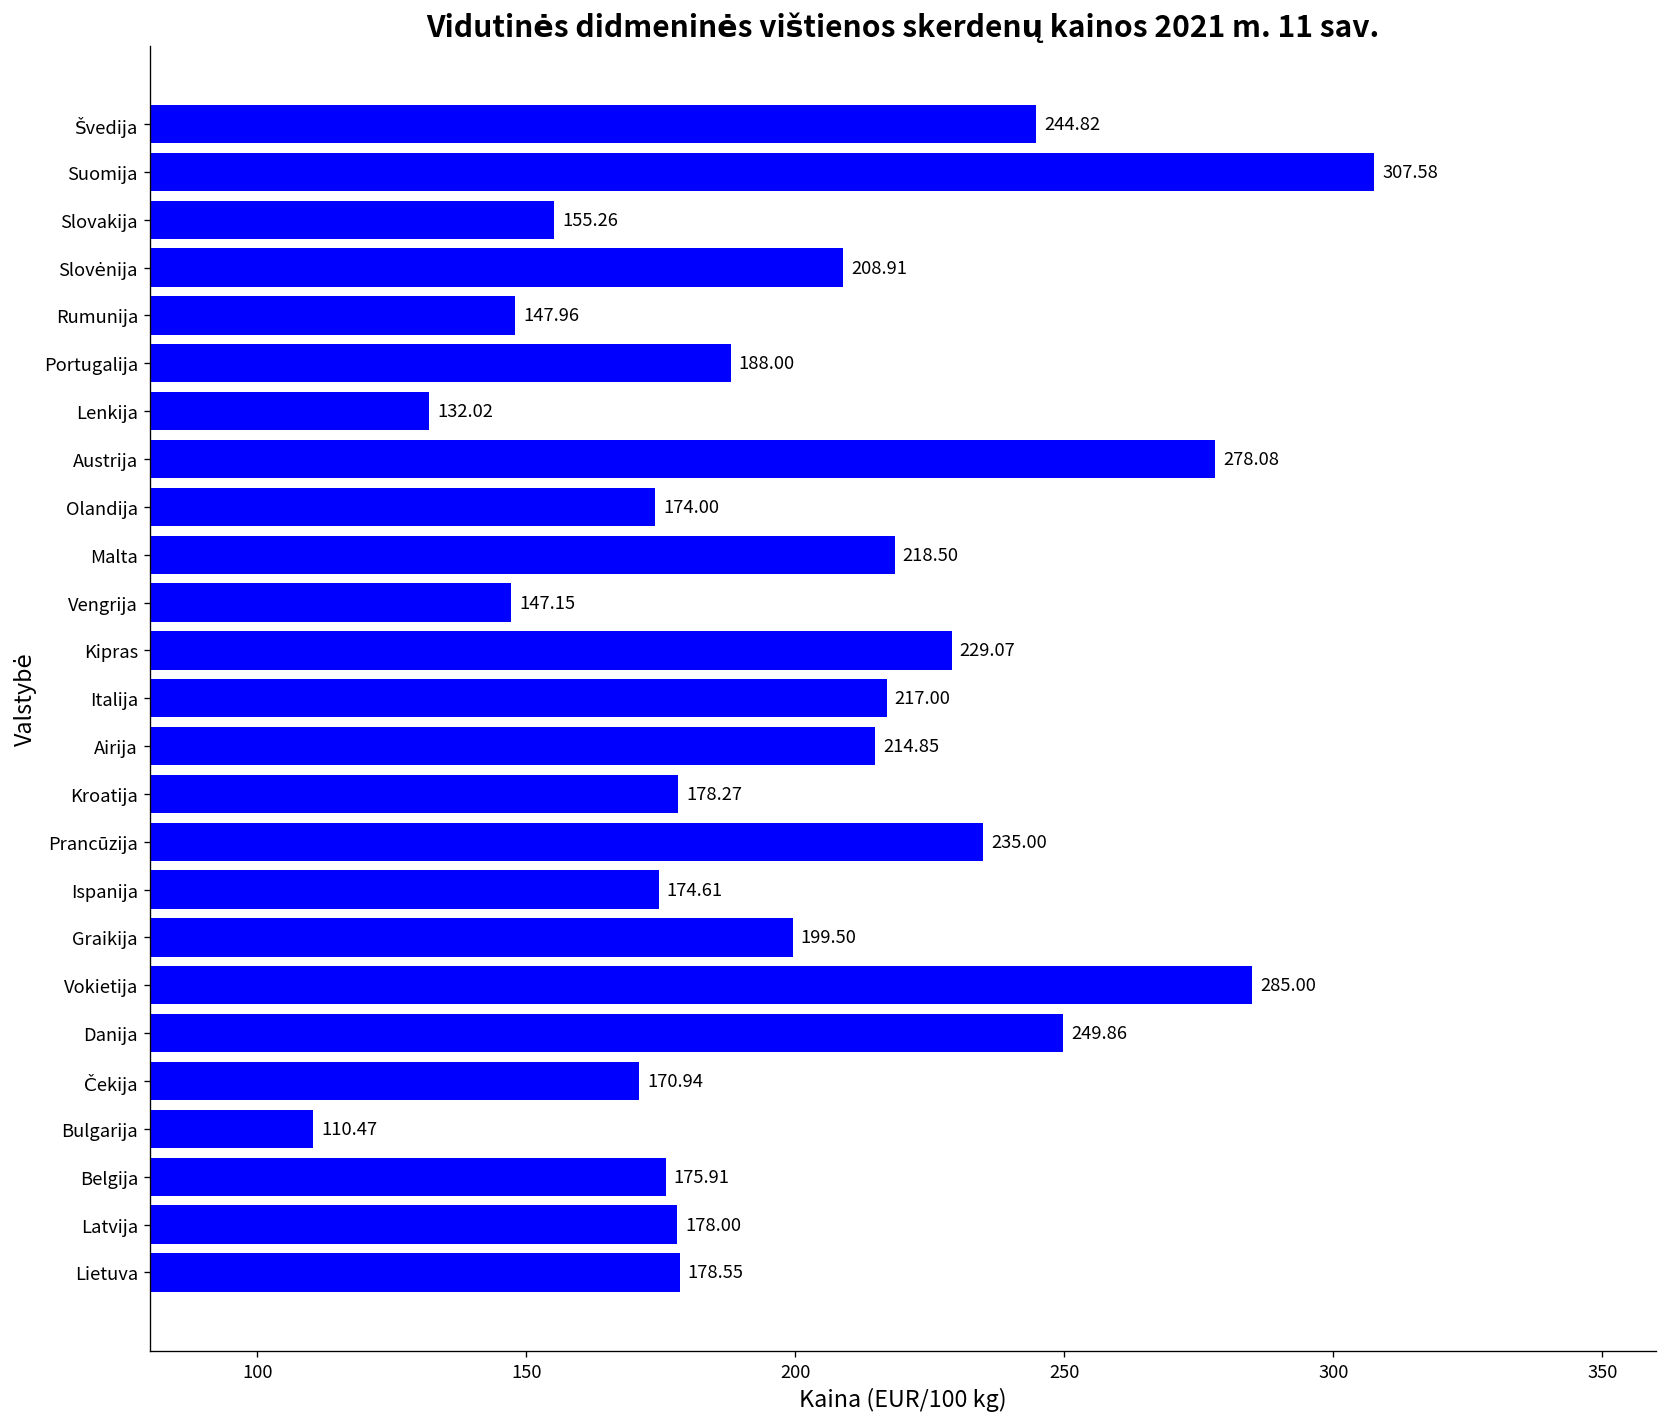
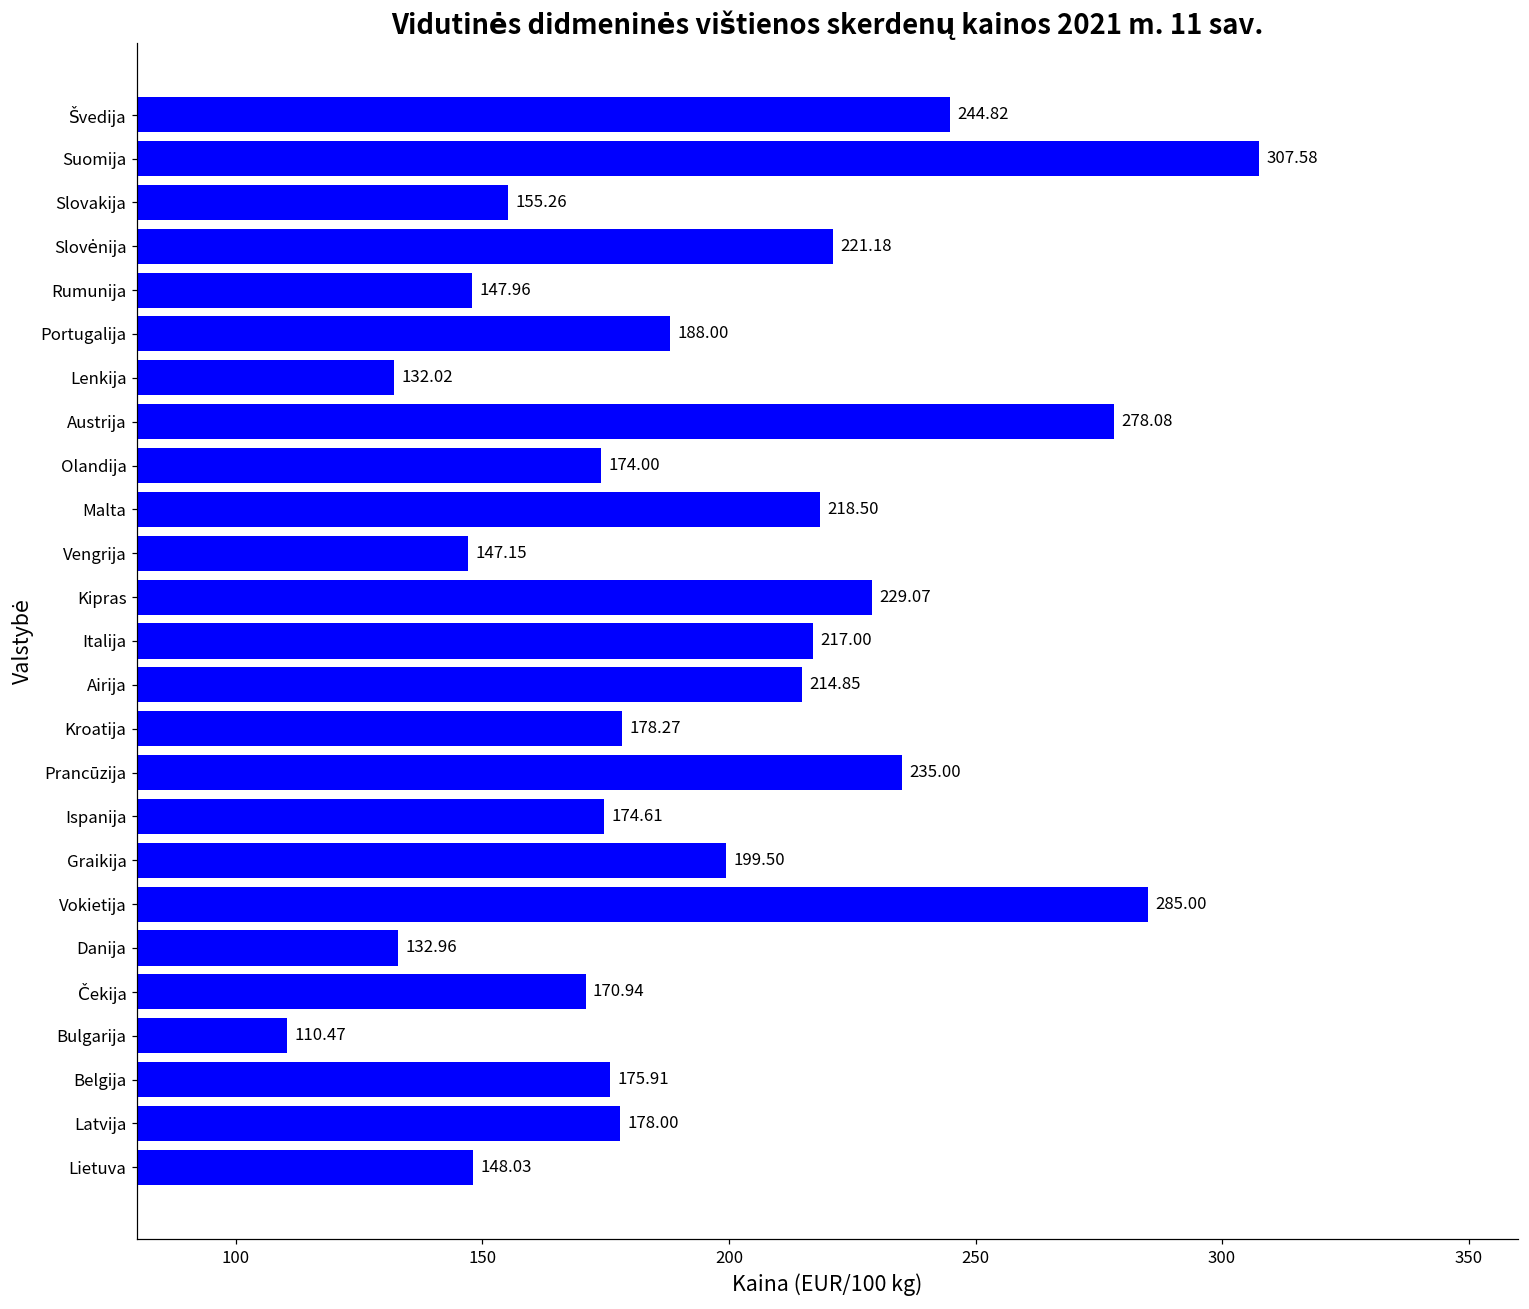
  {
    "Švedija": 244.82,
    "Suomija": 307.58,
    "Slovakija": 155.26,
-   "Slovėnija": 208.91,
+   "Slovėnija": 221.18,
    "Rumunija": 147.96,
    "Portugalija": 188.00,
    "Lenkija": 132.02,
    "Austrija": 278.08,
    "Olandija": 174.00,
    "Malta": 218.50,
    "Vengrija": 147.15,
    "Kipras": 229.07,
    "Italija": 217.00,
    "Airija": 214.85,
    "Kroatija": 178.27,
    "Prancūzija": 235.00,
    "Ispanija": 174.61,
    "Graikija": 199.50,
    "Vokietija": 285.00,
-   "Danija": 249.86,
+   "Danija": 132.96,
    "Čekija": 170.94,
    "Bulgarija": 110.47,
    "Belgija": 175.91,
    "Latvija": 178.00,
-   "Lietuva": 178.55
+   "Lietuva": 148.03
  }
